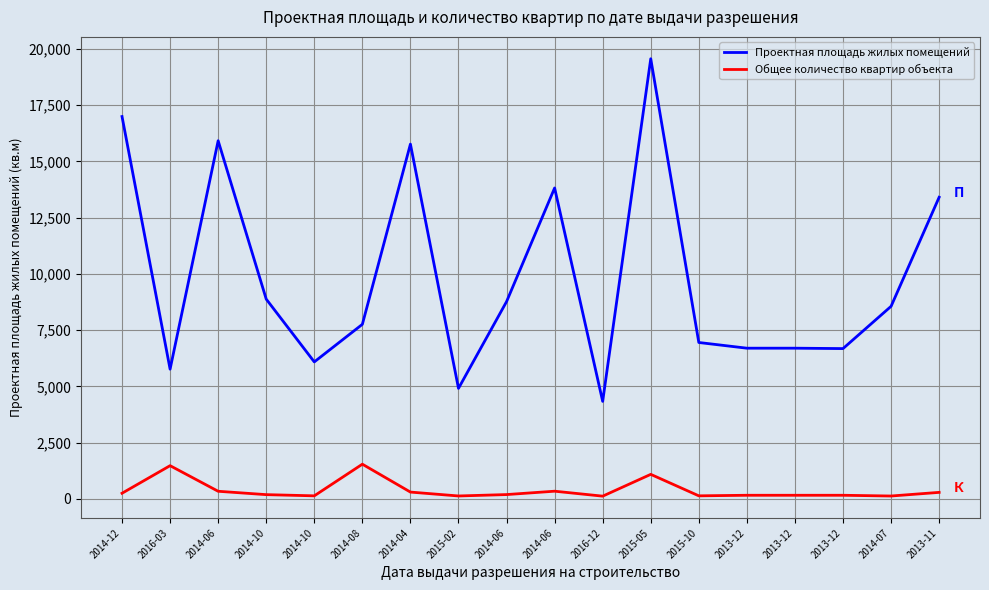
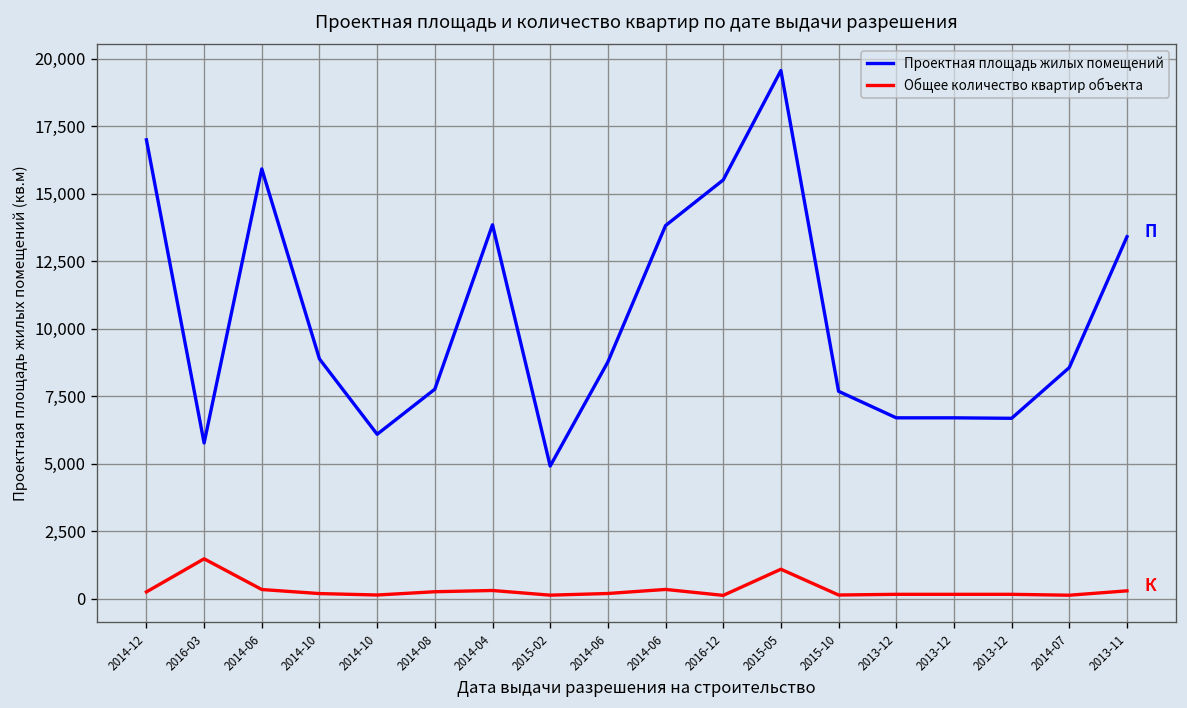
  {
    "Проектная площадь жилых помещений": {
      "2014-12": "17,000",
      "2016-03": "5,800",
      "2014-08": "7,800",
-     "2014-04": "15,800",
+     "2014-04": "13,900",
      "2015-02": "4,900",
-     "2016-12": "4,300",
+     "2016-12": "15,500",
      "2015-05": "19,600",
-     "2015-10": "7,000",
+     "2015-10": "7,700",
      "2014-07": "8,600",
      "2013-11": "13,400"
    },
    "Общее количество квартир объекта": {
      "2014-12": "200",
      "2016-03": "1,500",
-     "2014-08": "1,500",
+     "2014-08": "300",
      "2014-04": "300",
      "2015-02": "100",
      "2016-12": "100",
      "2015-05": "1,100",
      "2015-10": "100",
      "2014-07": "100",
      "2013-11": "300"
    }
  }
